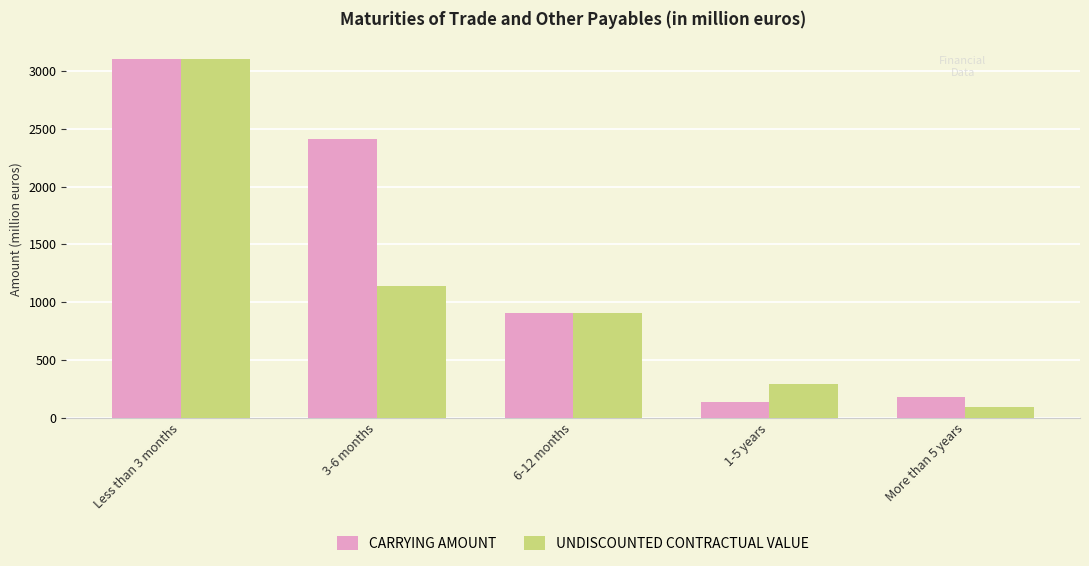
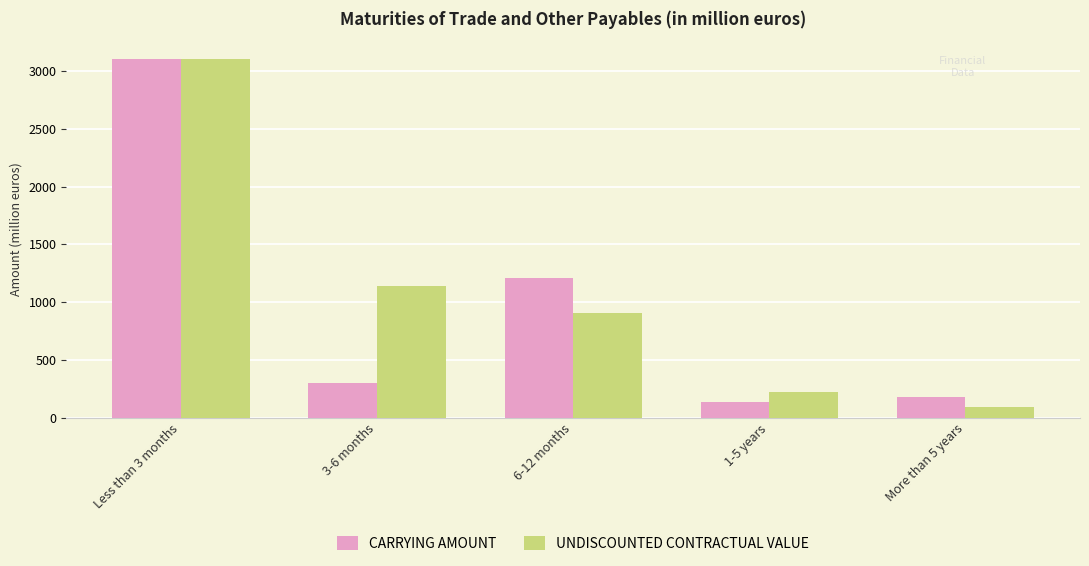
  {
    "CARRYING AMOUNT": {
      "Less than 3 months": 3100,
-     "3-6 months": 2410,
-     "6-12 months": 910,
+     "3-6 months": 300,
+     "6-12 months": 1210,
      "1-5 years": 140,
      "More than 5 years": 180
    },
    "UNDISCOUNTED CONTRACTUAL VALUE": {
      "Less than 3 months": 3100,
      "3-6 months": 1140,
      "6-12 months": 910,
-     "1-5 years": 290,
+     "1-5 years": 220,
      "More than 5 years": 100
    }
  }
